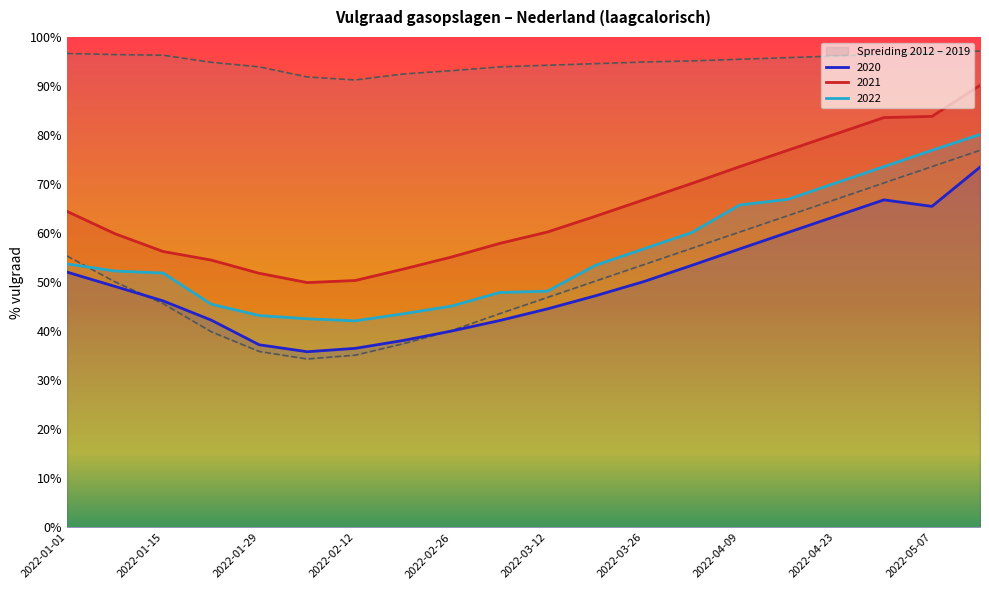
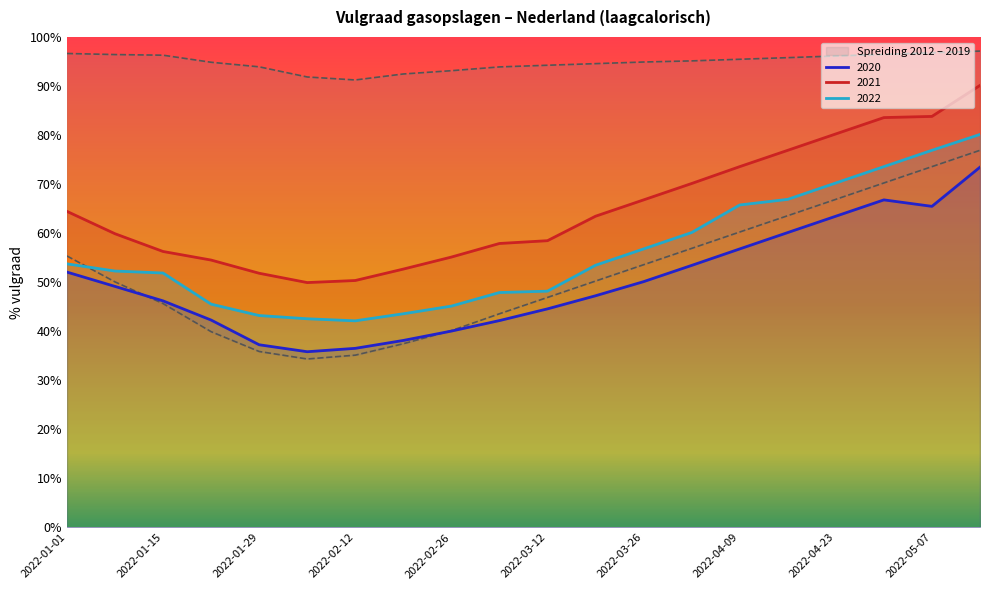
  {
    "Spreiding 2012 – 2019": {
      "2022-01-01": "97%",
      "2022-01-15": "96%",
      "2022-01-29": "94%",
      "2022-02-12": "91%",
      "2022-02-26": "93%",
      "2022-03-12": "94%",
      "2022-03-26": "95%",
      "2022-04-09": "95%"
    },
    "2020": {
      "2022-01-01": "52%",
      "2022-01-15": "46%",
      "2022-01-29": "37%",
      "2022-02-12": "37%",
      "2022-03-12": "45%",
      "2022-03-26": "50%",
      "2022-04-09": "57%",
      "2022-04-23": "63%",
      "2022-05-07": "65%"
    },
    "2021": {
      "2022-01-01": "64%",
      "2022-01-15": "56%",
      "2022-01-29": "52%",
      "2022-02-12": "50%",
      "2022-02-26": "55%",
-     "2022-03-12": "60%",
+     "2022-03-12": "58%",
      "2022-03-26": "67%",
      "2022-04-09": "74%",
      "2022-04-23": "80%",
      "2022-05-07": "84%"
    },
    "2022": {
      "2022-01-01": "54%",
      "2022-01-15": "52%",
      "2022-01-29": "43%",
      "2022-02-12": "42%",
      "2022-02-26": "45%",
      "2022-03-12": "48%",
      "2022-03-26": "57%",
      "2022-04-09": "66%",
      "2022-04-23": "70%",
      "2022-05-07": "77%"
    }
  }
